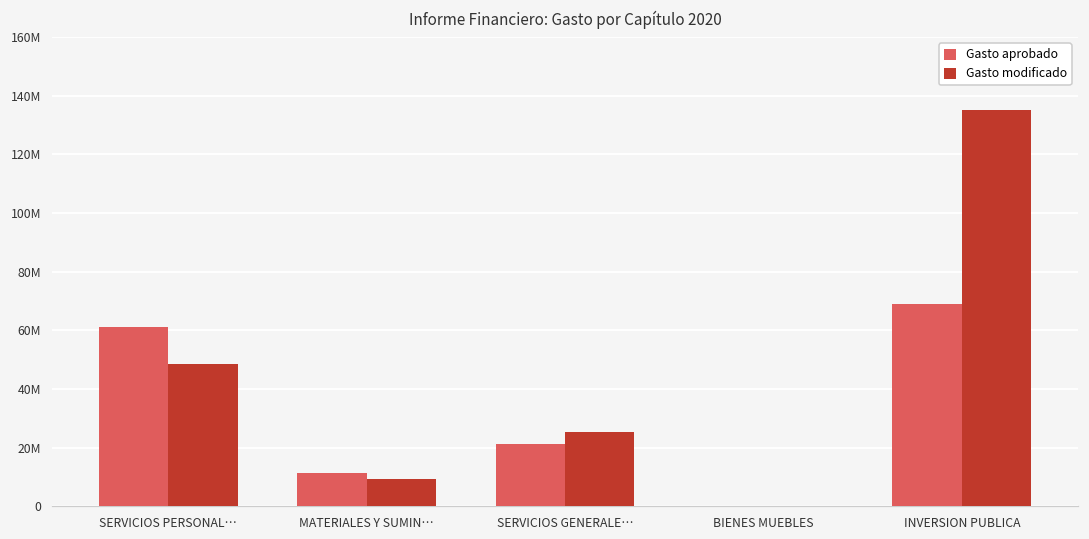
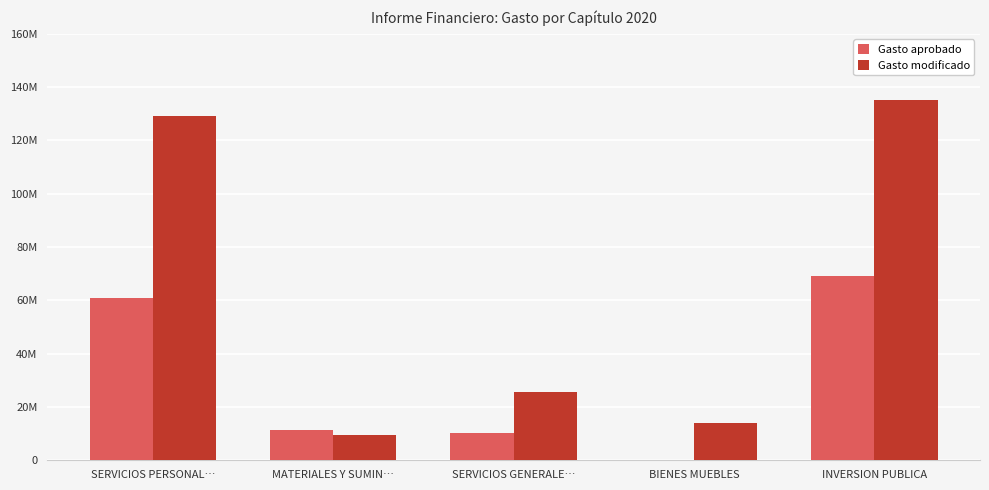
  {
    "Gasto aprobado": {
      "SERVICIOS PERSONAL…": 61000000,
      "MATERIALES Y SUMIN…": 11000000,
-     "SERVICIOS GENERALE…": 21000000,
+     "SERVICIOS GENERALE…": 10000000,
      "INVERSION PUBLICA": 69000000
    },
    "Gasto modificado": {
-     "SERVICIOS PERSONAL…": 48000000,
+     "SERVICIOS PERSONAL…": 129000000,
      "MATERIALES Y SUMIN…": 9000000,
      "SERVICIOS GENERALE…": 25000000,
-     "BIENES MUEBLES": 0,
+     "BIENES MUEBLES": 14000000,
      "INVERSION PUBLICA": 135000000
    }
  }
